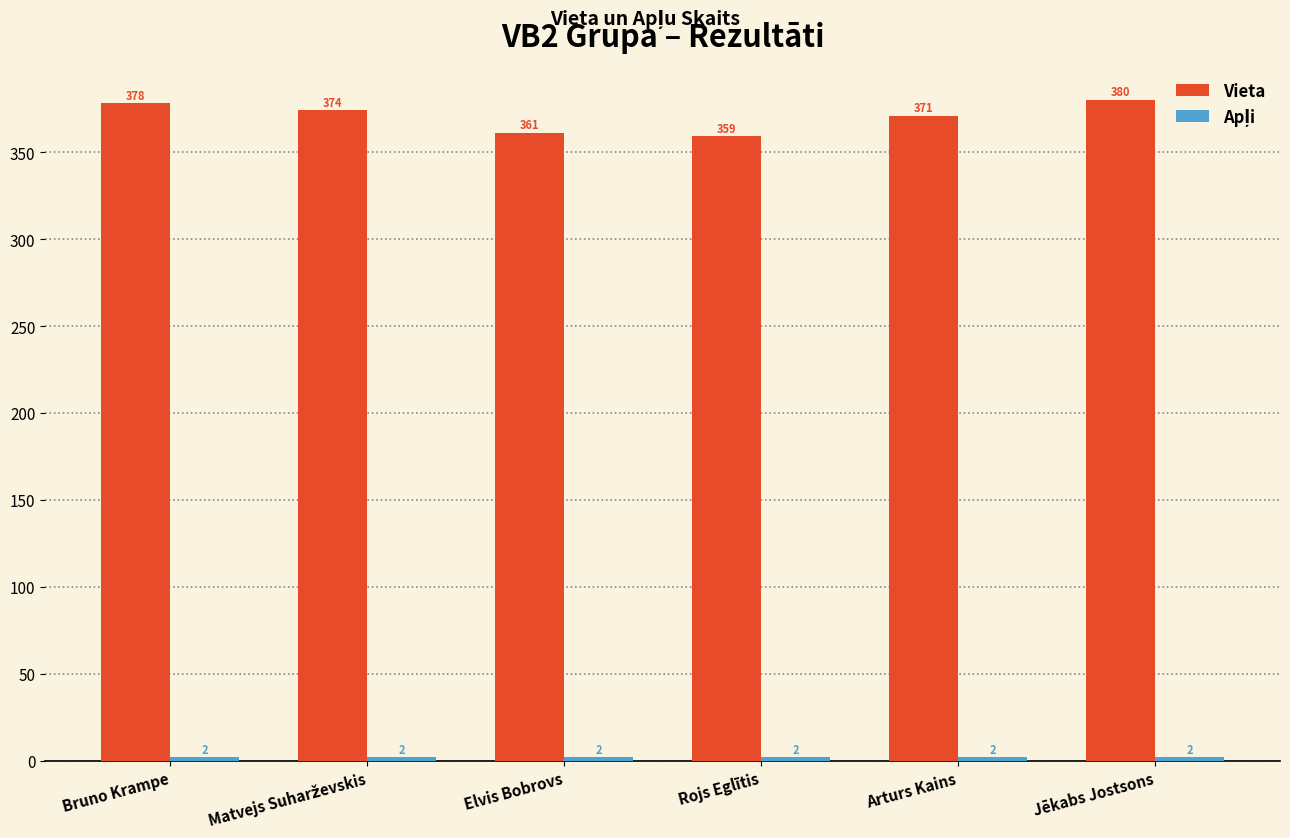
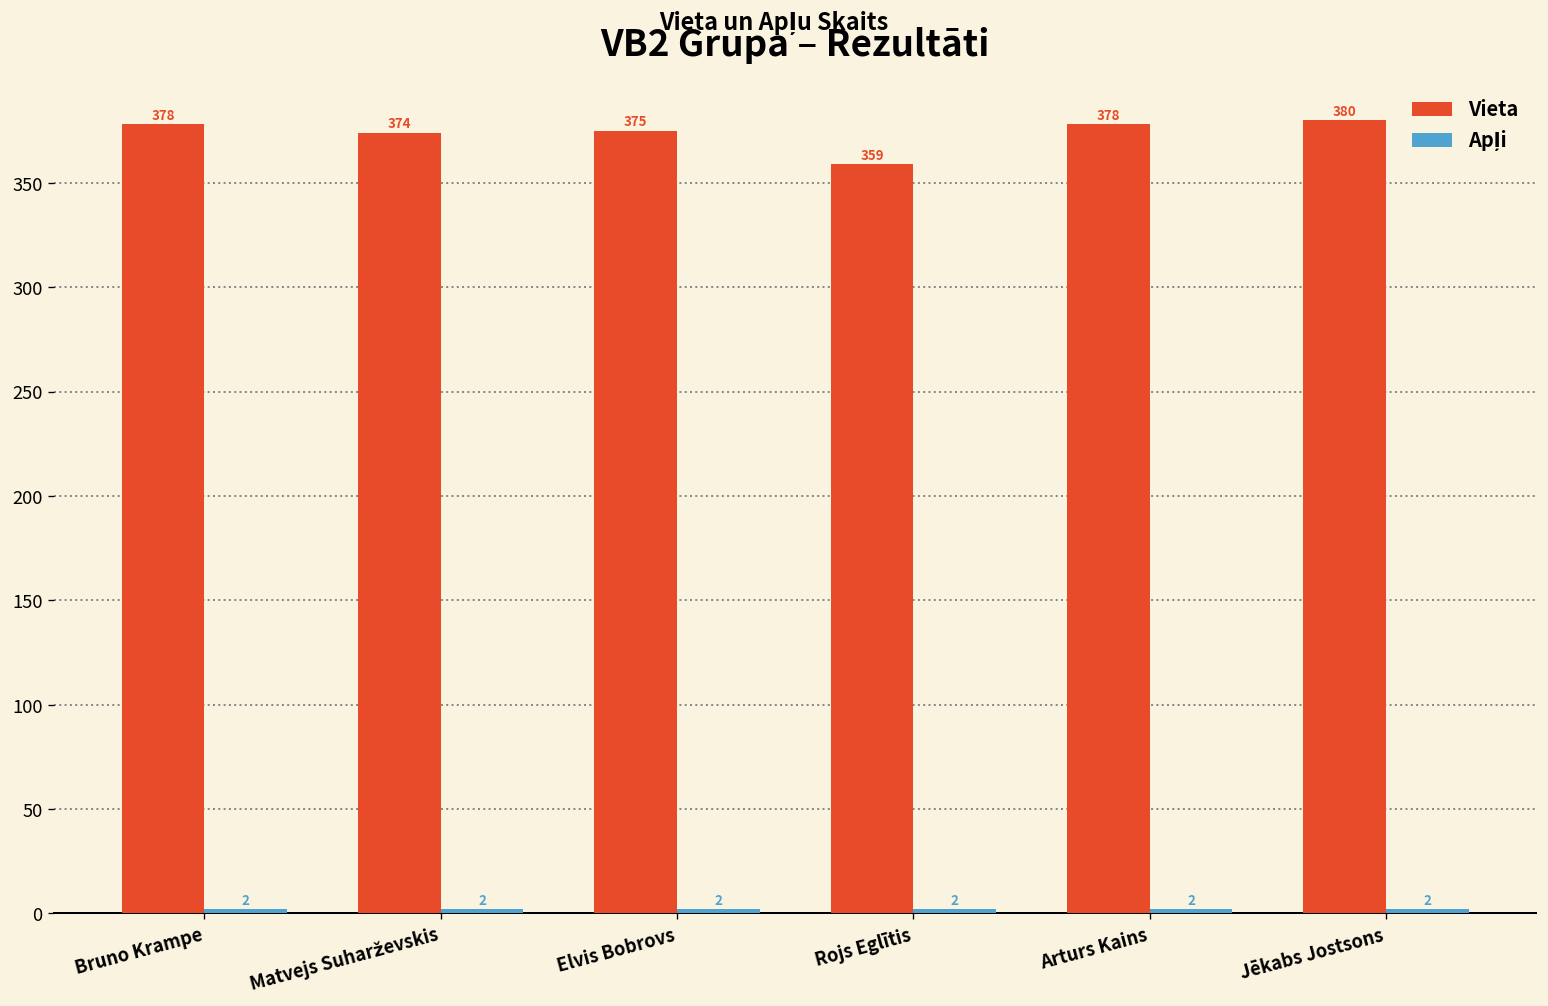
  {
    "Vieta": {
      "Bruno Krampe": 378,
      "Matvejs Suharževskis": 374,
-     "Elvis Bobrovs": 361,
+     "Elvis Bobrovs": 375,
      "Rojs Eglītis": 359,
-     "Arturs Kains": 371,
+     "Arturs Kains": 378,
      "Jēkabs Jostsons": 380
    },
    "Apļi": {
      "Bruno Krampe": 2,
      "Matvejs Suharževskis": 2,
      "Elvis Bobrovs": 2,
      "Rojs Eglītis": 2,
      "Arturs Kains": 2,
      "Jēkabs Jostsons": 2
    }
  }
